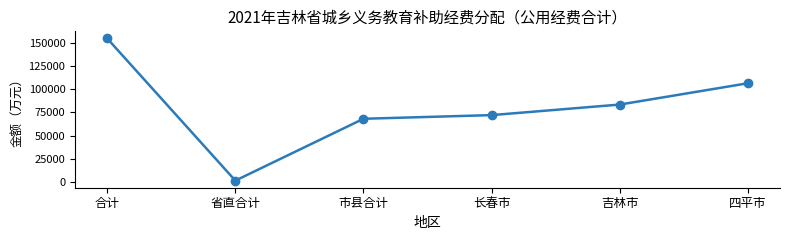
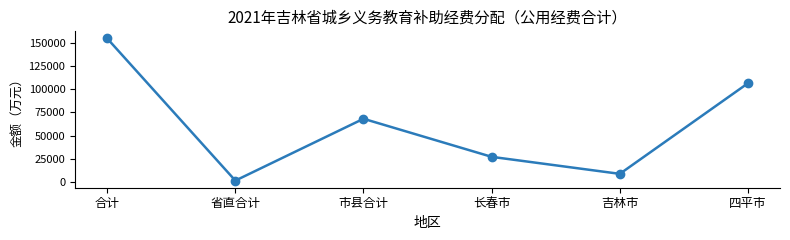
  {
    "合计": 150000,
    "省直合计": 0,
    "市县合计": 70000,
-   "长春市": 70000,
-   "吉林市": 80000,
+   "长春市": 30000,
+   "吉林市": 10000,
    "四平市": 110000
  }
